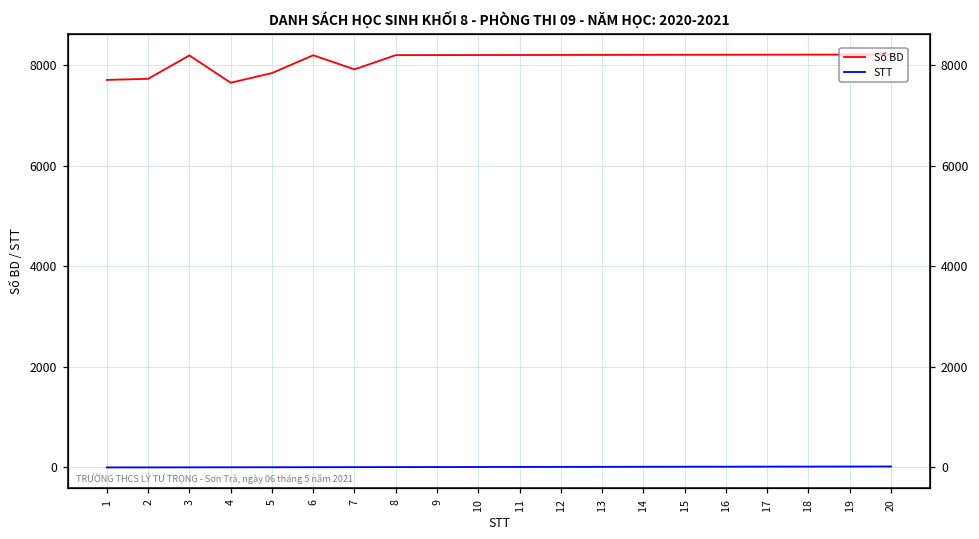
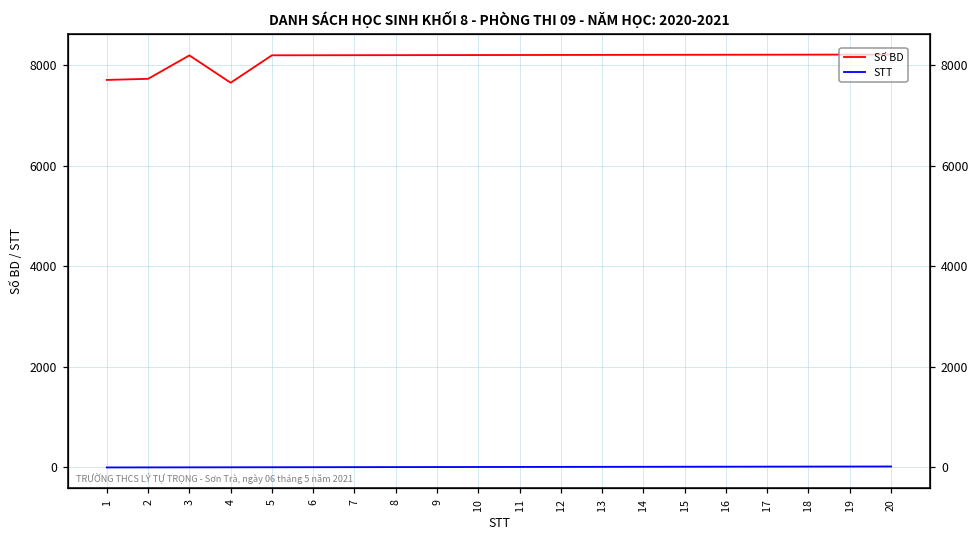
  {
    "Số BD": {
      "1": "7700",
      "2": "7700",
      "3": "8200",
      "4": "7700",
-     "5": "7800",
+     "5": "8200",
      "6": "8200",
-     "7": "7900",
+     "7": "8200",
      "8": "8200",
      "9": "8200",
      "10": "8200",
      "11": "8200",
      "12": "8200",
      "13": "8200",
      "14": "8200",
      "15": "8200",
      "16": "8200",
      "17": "8200",
      "18": "8200"
    },
    "STT": {
      "5": "5",
      "6": "06"
    }
  }
